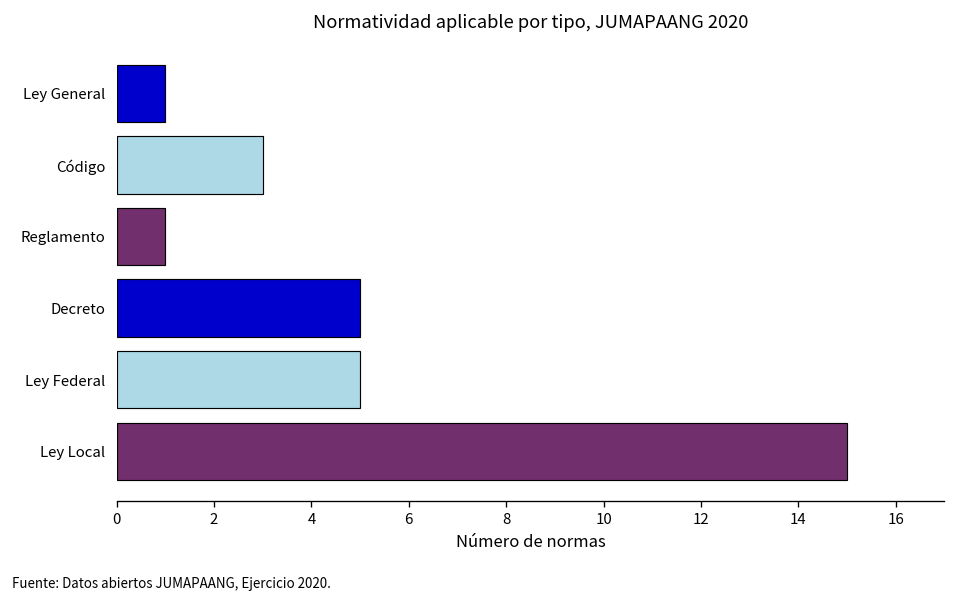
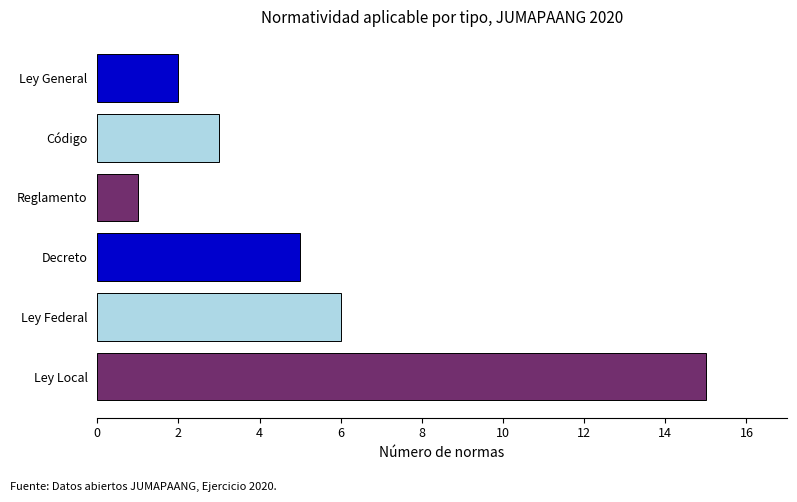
  {
-   "Ley General": 1,
+   "Ley General": 2,
    "Código": 3,
    "Reglamento": 1,
    "Decreto": 5,
-   "Ley Federal": 5,
+   "Ley Federal": 6,
    "Ley Local": 15
  }
